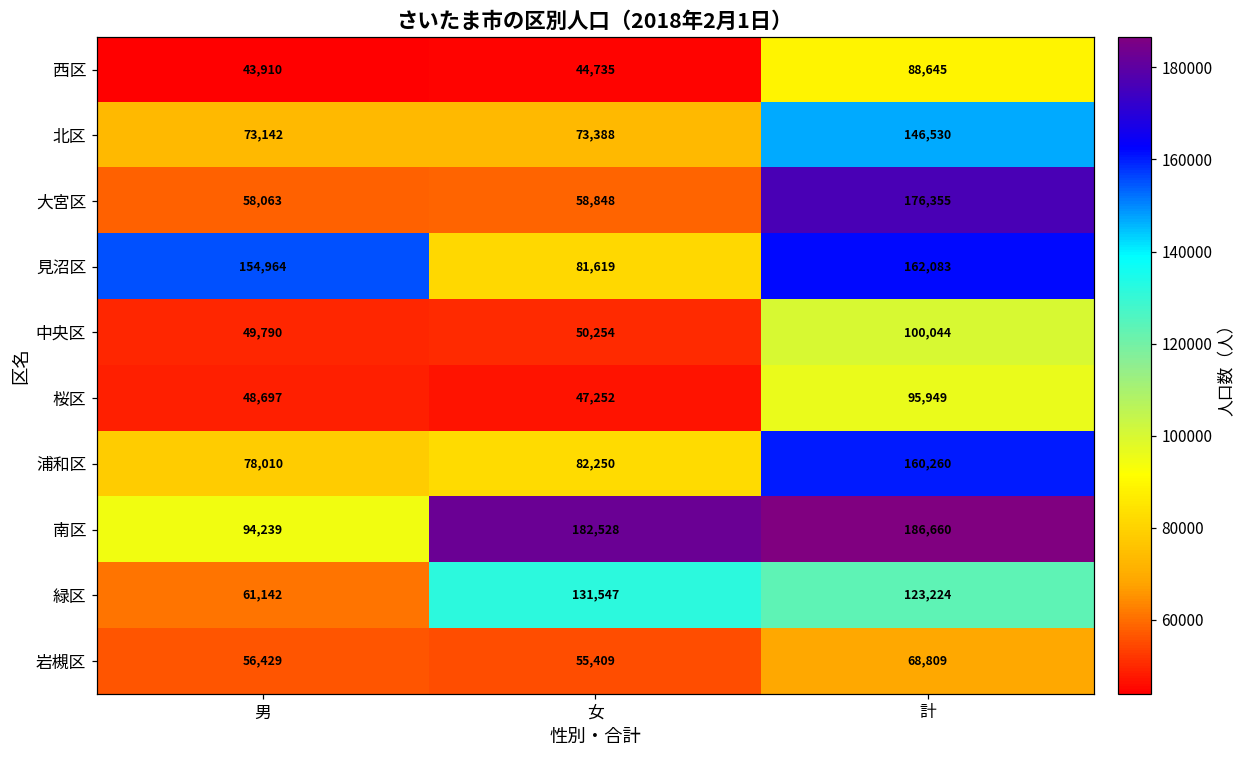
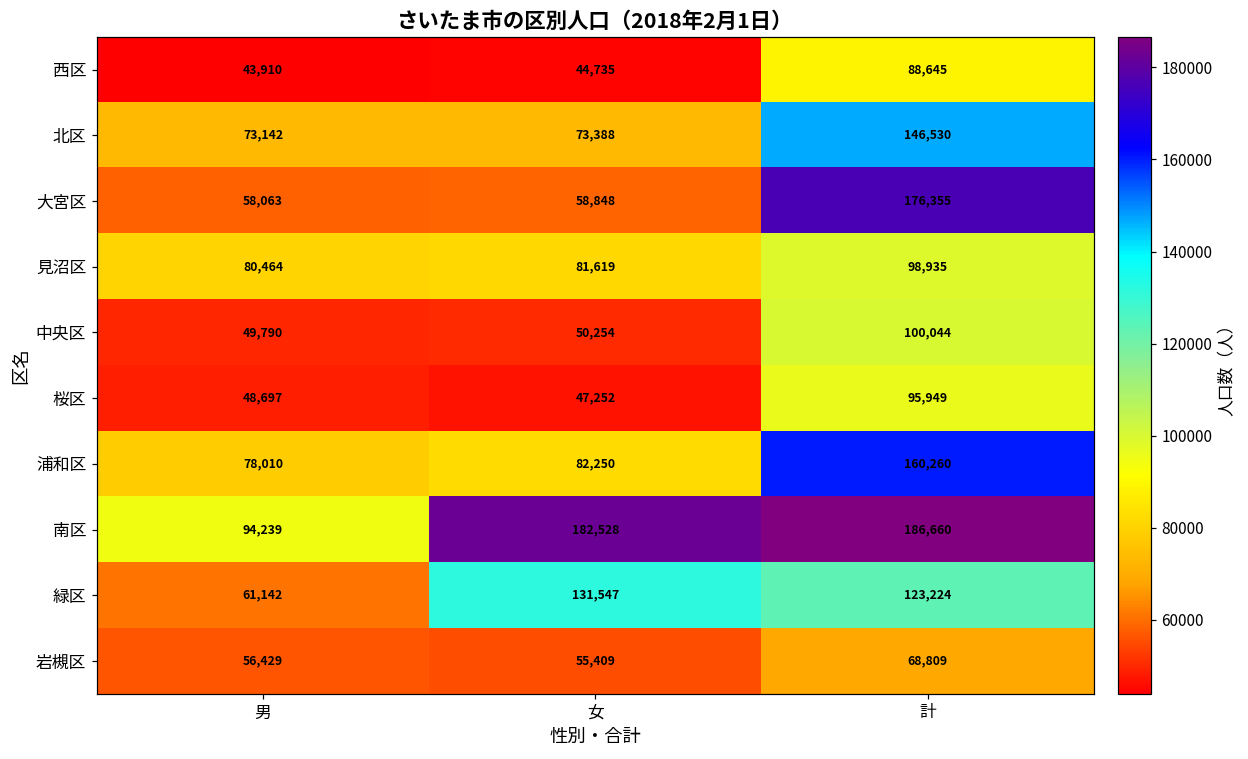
  {
    "西区": {
      "男": "43,910",
      "女": "44,735",
      "計": "88,645"
    },
    "北区": {
      "男": "73,142",
      "女": "73,388",
      "計": "146,530"
    },
    "大宮区": {
      "男": "58,063",
      "女": "58,848",
      "計": "176,355"
    },
    "見沼区": {
-     "男": "154,964",
+     "男": "80,464",
      "女": "81,619",
-     "計": "162,083"
+     "計": "98,935"
    },
    "中央区": {
      "男": "49,790",
      "女": "50,254",
      "計": "100,044"
    },
    "桜区": {
      "男": "48,697",
      "女": "47,252",
      "計": "95,949"
    },
    "浦和区": {
      "男": "78,010",
      "女": "82,250",
      "計": "160,260"
    },
    "南区": {
      "男": "94,239",
      "女": "182,528",
      "計": "186,660"
    },
    "緑区": {
      "男": "61,142",
      "女": "131,547",
      "計": "123,224"
    },
    "岩槻区": {
      "男": "56,429",
      "女": "55,409",
      "計": "68,809"
    }
  }
